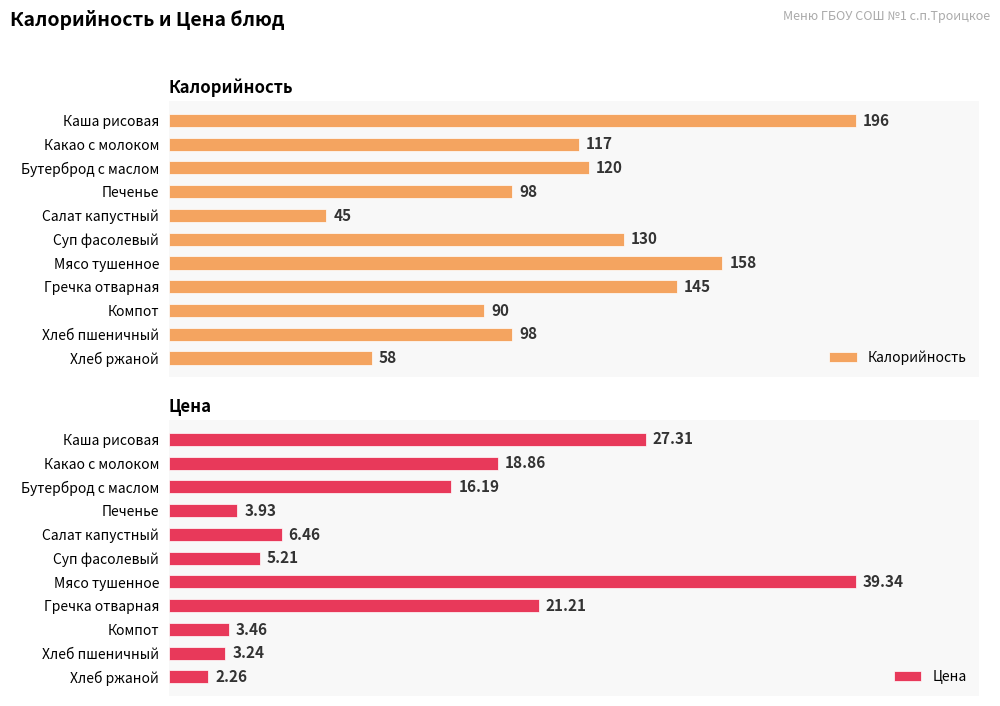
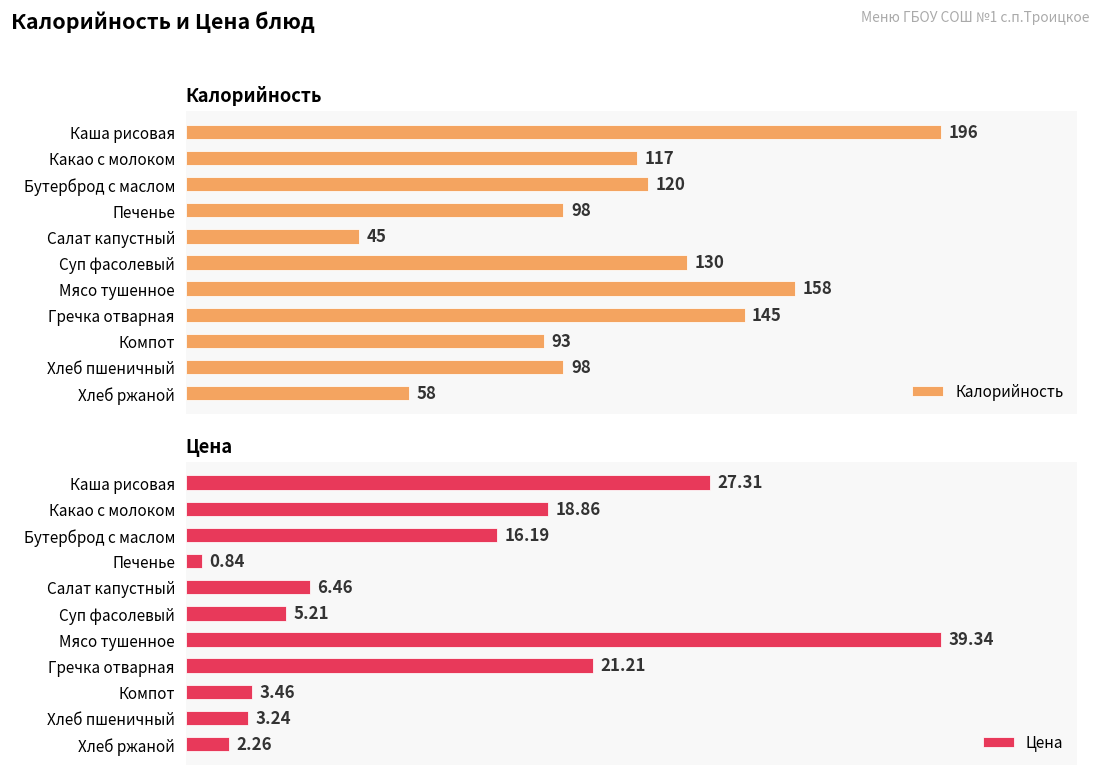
  {
    "Калорийность": {
      "Каша рисовая": 196,
      "Какао с молоком": 117,
      "Бутерброд с маслом": 120,
      "Печенье": 98,
      "Салат капустный": 45,
      "Суп фасолевый": 130,
      "Мясо тушенное": 158,
      "Гречка отварная": 145,
-     "Компот": 90,
+     "Компот": 93,
      "Хлеб пшеничный": 98,
      "Хлеб ржаной": 58
    },
    "Цена": {
      "Каша рисовая": 27.31,
      "Какао с молоком": 18.86,
      "Бутерброд с маслом": 16.19,
-     "Печенье": 3.93,
+     "Печенье": 0.84,
      "Салат капустный": 6.46,
      "Суп фасолевый": 5.21,
      "Мясо тушенное": 39.34,
      "Гречка отварная": 21.21,
      "Компот": 3.46,
      "Хлеб пшеничный": 3.24,
      "Хлеб ржаной": 2.26
    }
  }
